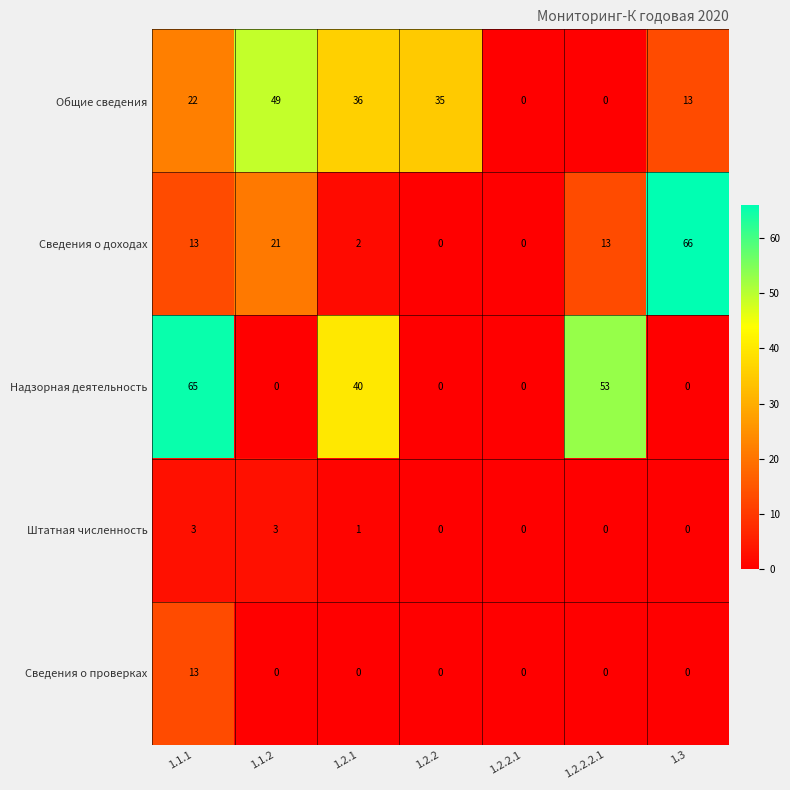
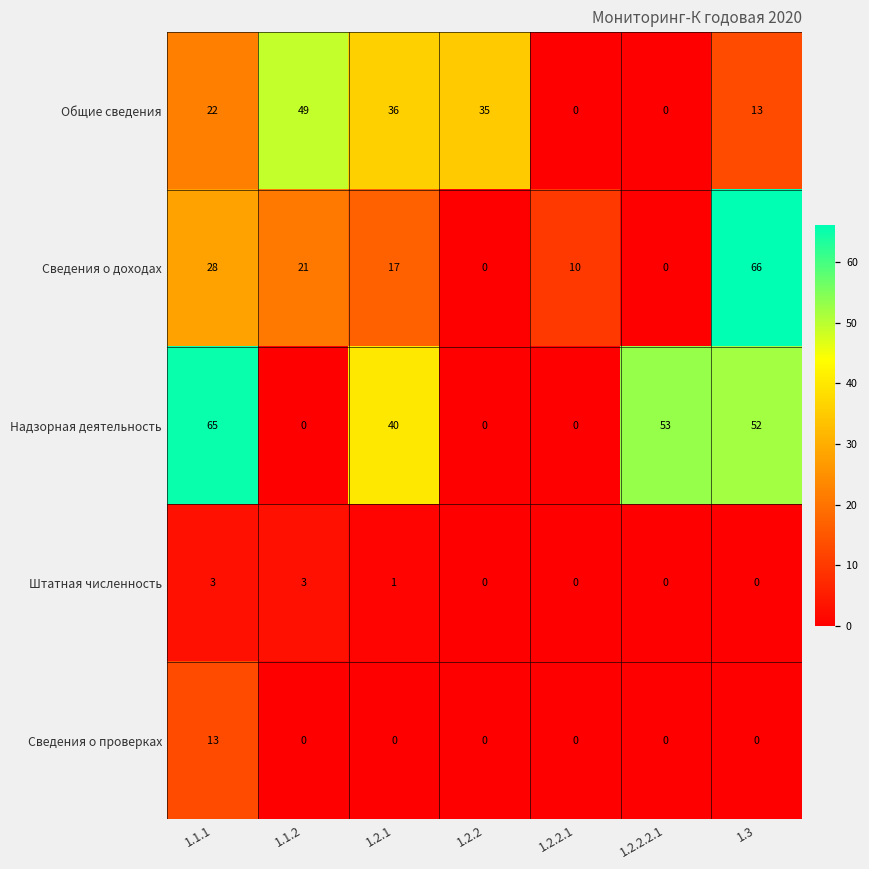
  {
    "Общие сведения": {
      "1.1.1": 22,
      "1.1.2": 49,
      "1.2.1": 36,
      "1.2.2": 35,
      "1.2.2.1": 0,
      "1.2.2.2.1": 0,
      "1.3": 13
    },
    "Сведения о доходах": {
-     "1.1.1": 13,
+     "1.1.1": 28,
      "1.1.2": 21,
-     "1.2.1": 2,
+     "1.2.1": 17,
      "1.2.2": 0,
-     "1.2.2.1": 0,
-     "1.2.2.2.1": 13,
+     "1.2.2.1": 10,
+     "1.2.2.2.1": 0,
      "1.3": 66
    },
    "Надзорная деятельность": {
      "1.1.1": 65,
      "1.1.2": 0,
      "1.2.1": 40,
      "1.2.2": 0,
      "1.2.2.1": 0,
      "1.2.2.2.1": 53,
-     "1.3": 0
+     "1.3": 52
    },
    "Штатная численность": {
      "1.1.1": 3,
      "1.1.2": 3,
      "1.2.1": 1,
      "1.2.2": 0,
      "1.2.2.1": 0,
      "1.2.2.2.1": 0,
      "1.3": 0
    },
    "Сведения о проверках": {
      "1.1.1": 13,
      "1.1.2": 0,
      "1.2.1": 0,
      "1.2.2": 0,
      "1.2.2.1": 0,
      "1.2.2.2.1": 0,
      "1.3": 0
    }
  }
